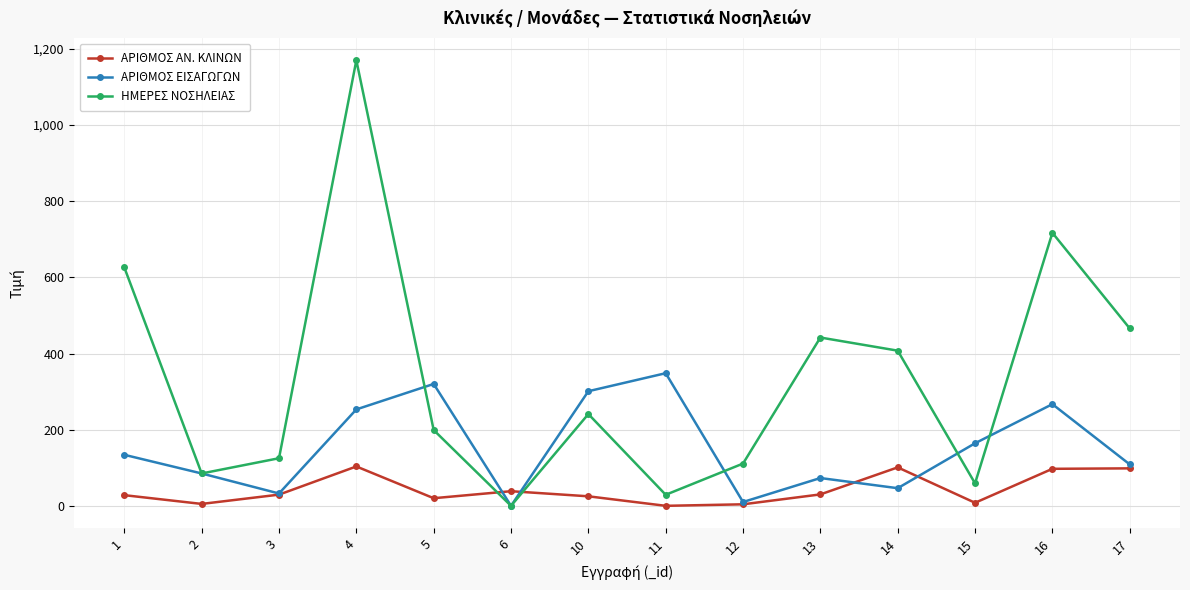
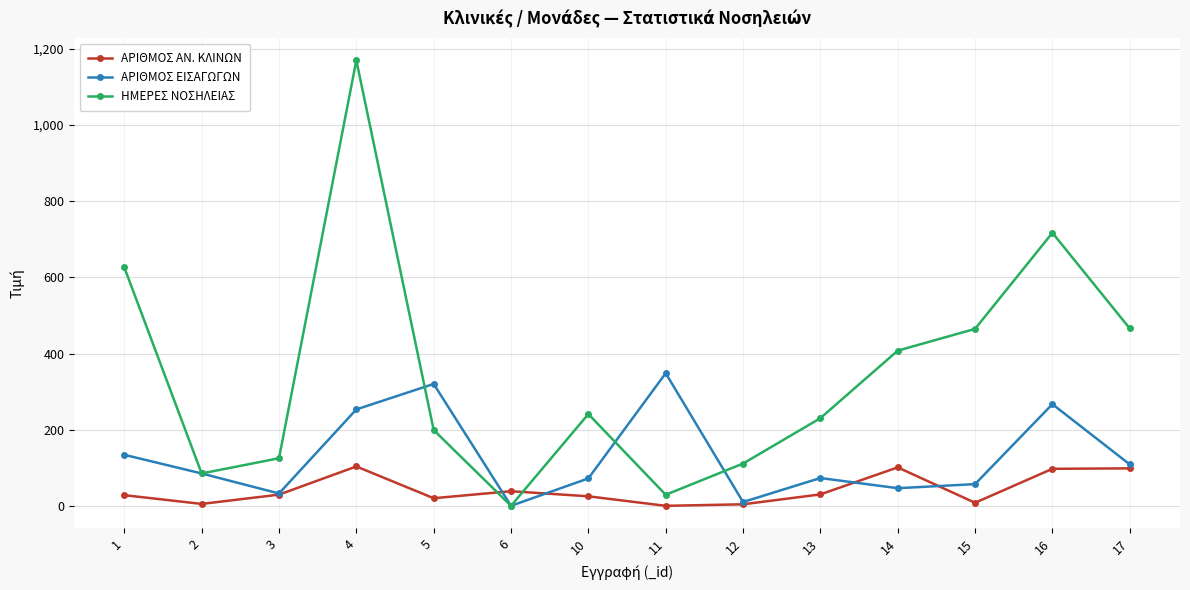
  {
    "ΑΡΙΘΜΟΣ ΑΝ. ΚΛΙΝΩΝ": {
      "1": "30",
      "2": "10",
      "4": "100",
      "5": "20",
      "6": "40",
      "10": "30",
      "11": "0",
      "13": "30",
      "14": "100",
      "15": "10",
      "16": "100",
      "17": "100"
    },
    "ΑΡΙΘΜΟΣ ΕΙΣΑΓΩΓΩΝ": {
      "1": "130",
      "4": "250",
      "5": "320",
-     "10": "300",
+     "10": "70",
      "11": "350",
      "13": "70",
      "14": "50",
-     "15": "160",
+     "15": "60",
      "16": "270",
      "17": "110"
    },
    "ΗΜΕΡΕΣ ΝΟΣΗΛΕΙΑΣ": {
      "1": "630",
      "3": "130",
      "4": "1,170",
      "5": "200",
      "10": "240",
      "11": "30",
      "12": "110",
-     "13": "440",
+     "13": "230",
      "14": "410",
-     "15": "60",
+     "15": "460",
      "16": "720",
      "17": "470"
    }
  }
